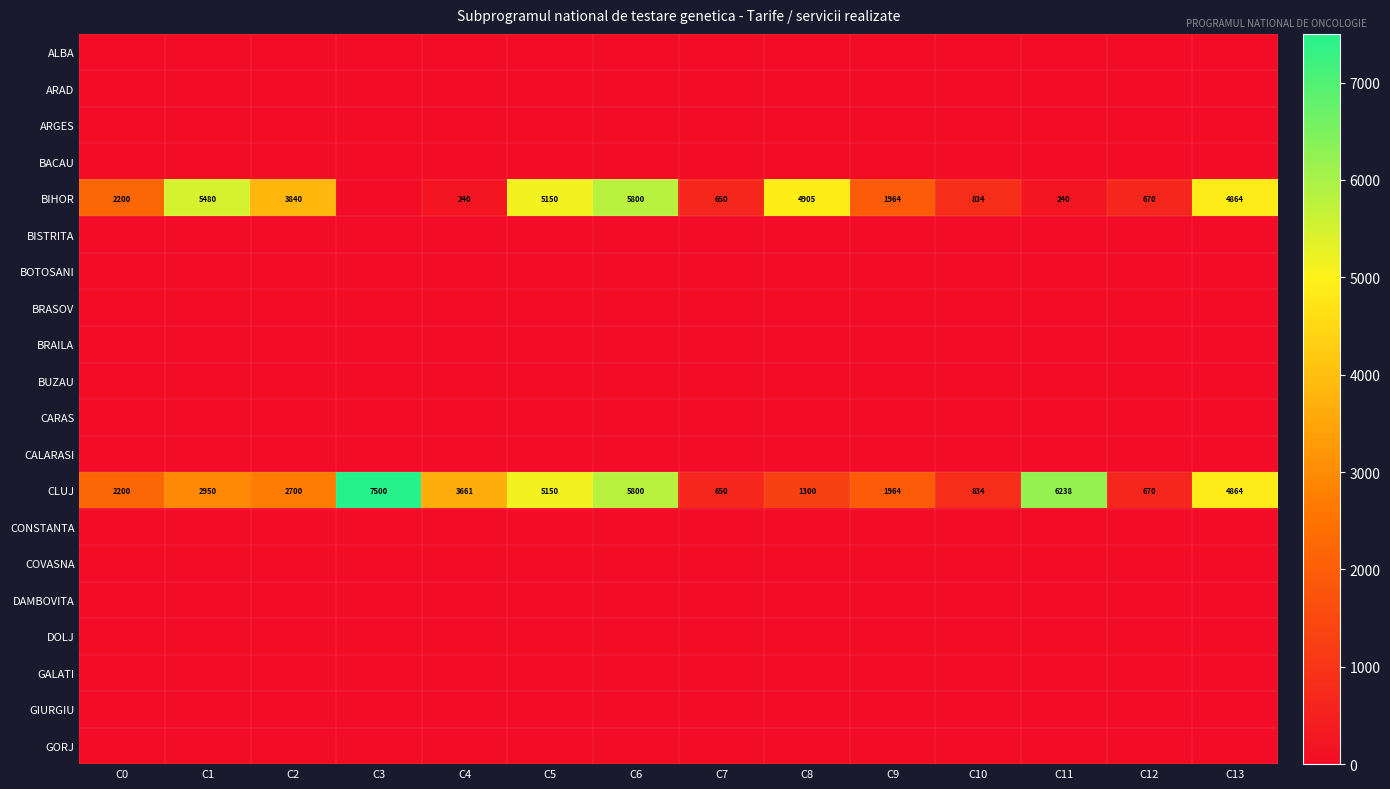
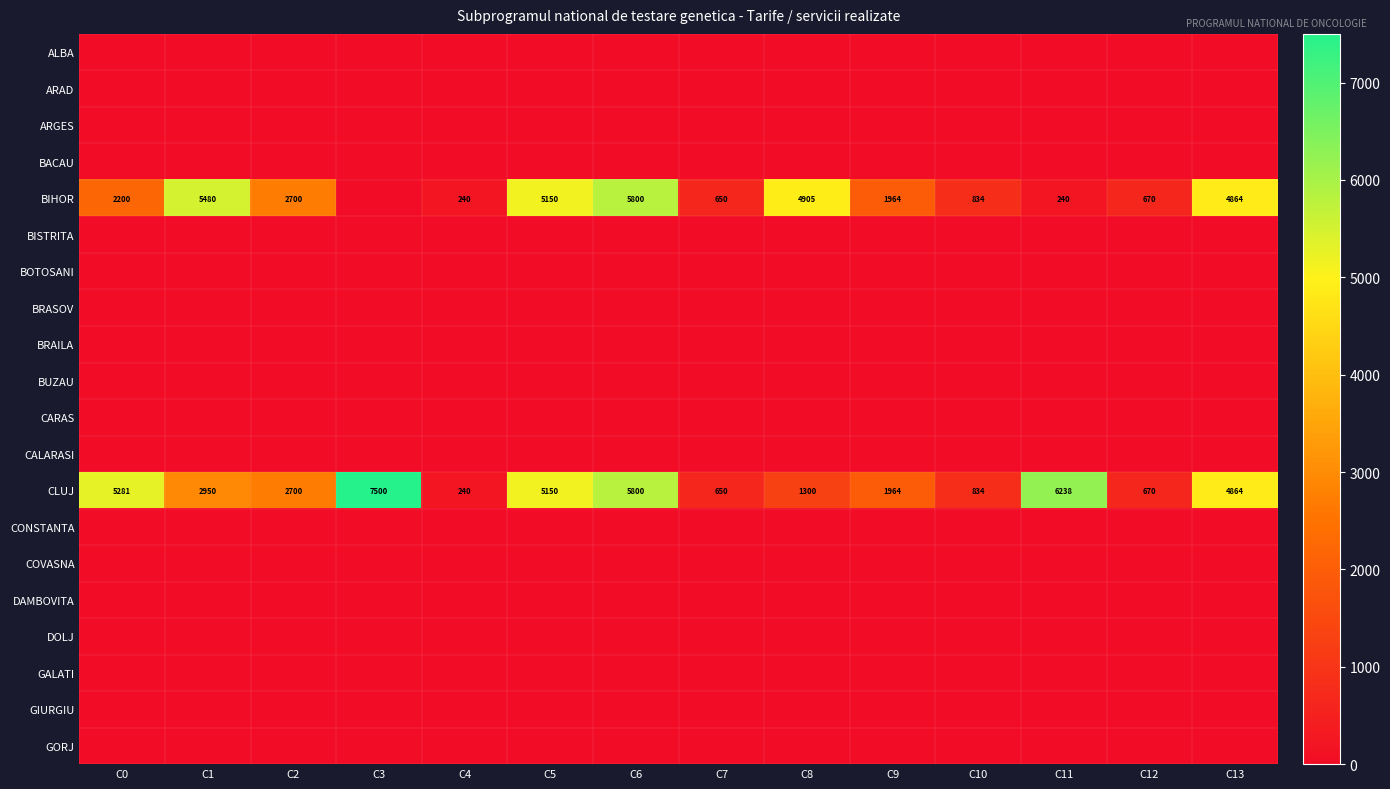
  {
    "BIHOR": {
      "C0": 2200,
      "C1": 5480,
-     "C2": 3840,
+     "C2": 2700,
      "C4": 240,
      "C5": 5150,
      "C6": 5800,
      "C7": 650,
      "C8": 4905,
      "C9": 1964,
      "C10": 834,
      "C11": 240,
      "C12": 670,
      "C13": 4864
    },
    "CLUJ": {
-     "C0": 2200,
+     "C0": 5281,
      "C1": 2950,
      "C2": 2700,
      "C3": 7500,
-     "C4": 3661,
+     "C4": 240,
      "C5": 5150,
      "C6": 5800,
      "C7": 650,
      "C8": 1300,
      "C9": 1964,
      "C10": 834,
      "C11": 6238,
      "C12": 670,
      "C13": 4864
    }
  }
